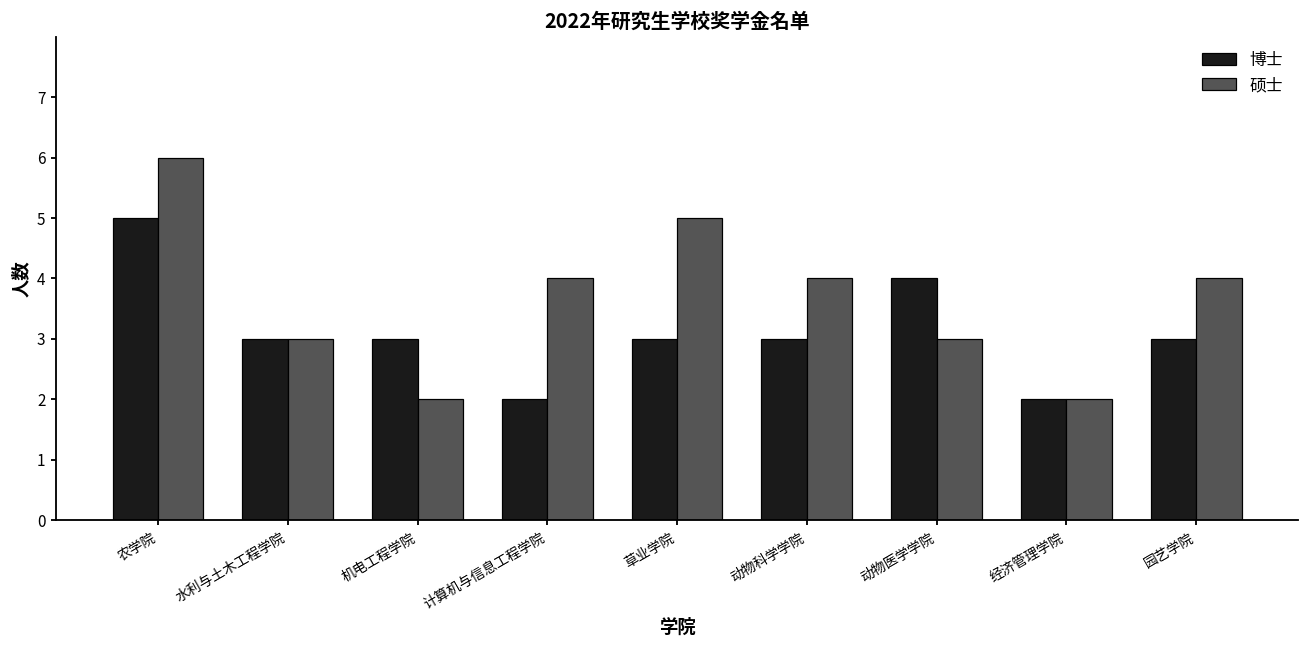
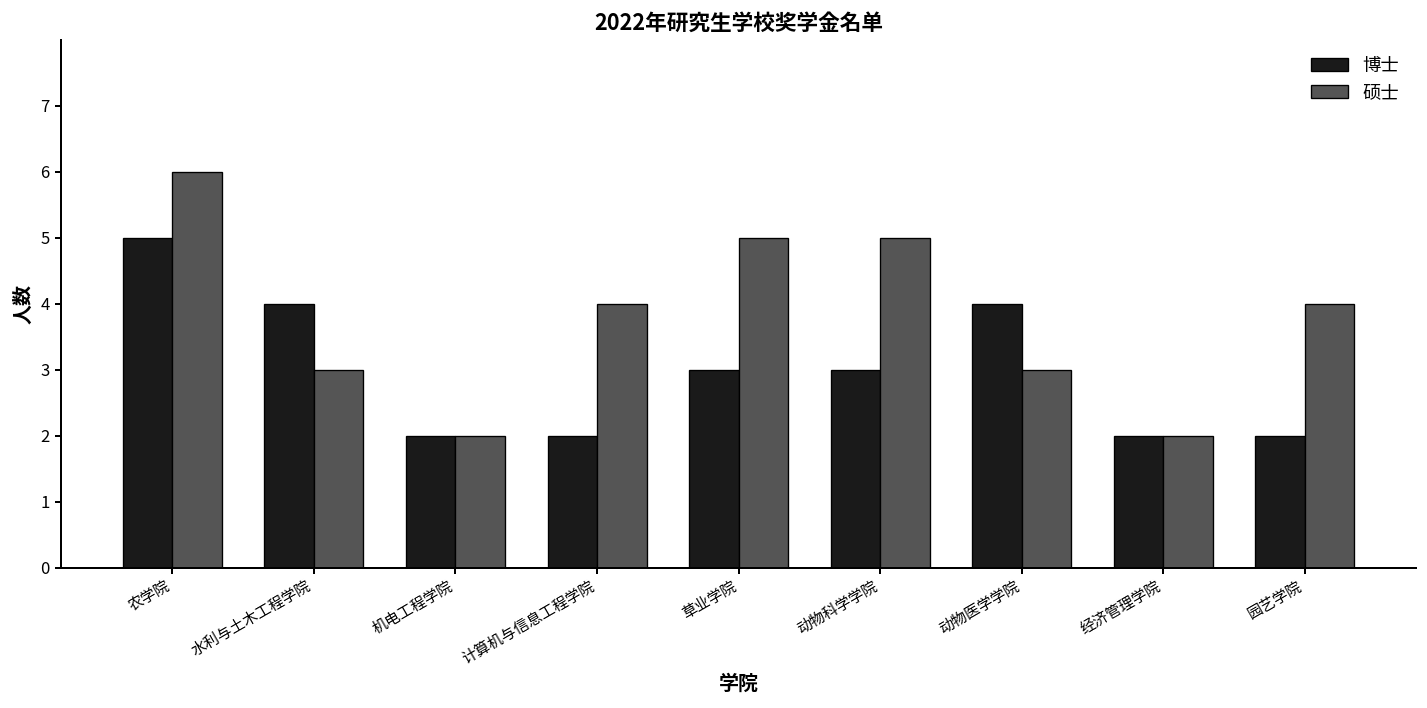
  {
    "博士": {
      "农学院": 5,
-     "水利与土木工程学院": 3,
-     "机电工程学院": 3,
+     "水利与土木工程学院": 4,
+     "机电工程学院": 2,
      "计算机与信息工程学院": 2,
      "草业学院": 3,
      "动物科学学院": 3,
      "动物医学学院": 4,
      "经济管理学院": 2,
-     "园艺学院": 3
+     "园艺学院": 2
    },
    "硕士": {
      "农学院": 6,
      "水利与土木工程学院": 3,
      "机电工程学院": 2,
      "计算机与信息工程学院": 4,
      "草业学院": 5,
-     "动物科学学院": 4,
+     "动物科学学院": 5,
      "动物医学学院": 3,
      "经济管理学院": 2,
      "园艺学院": 4
    }
  }
